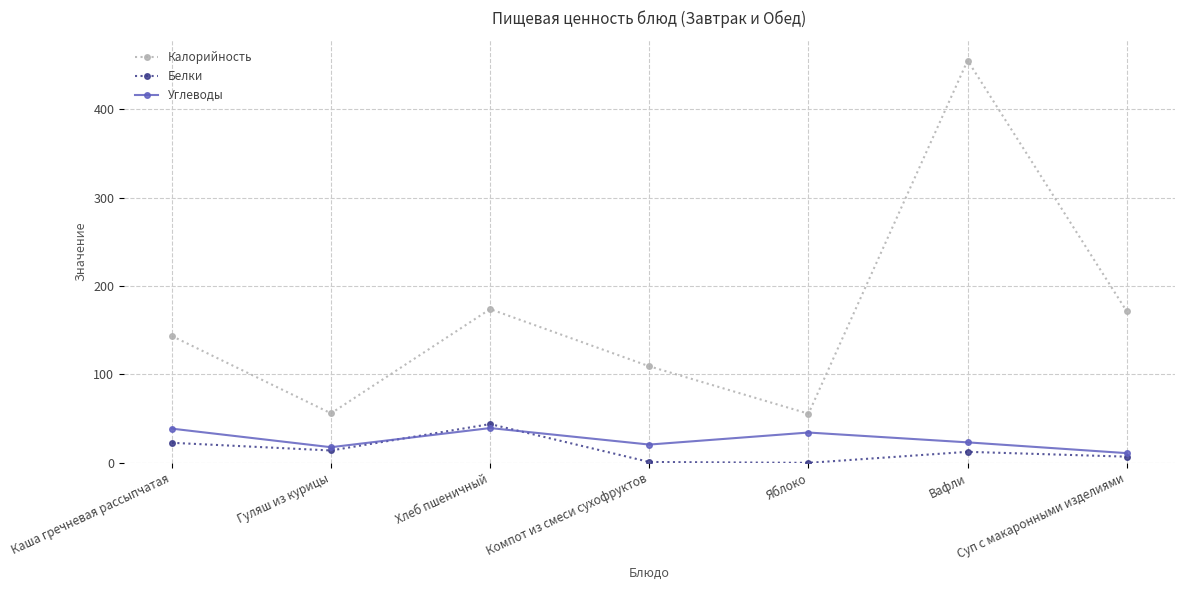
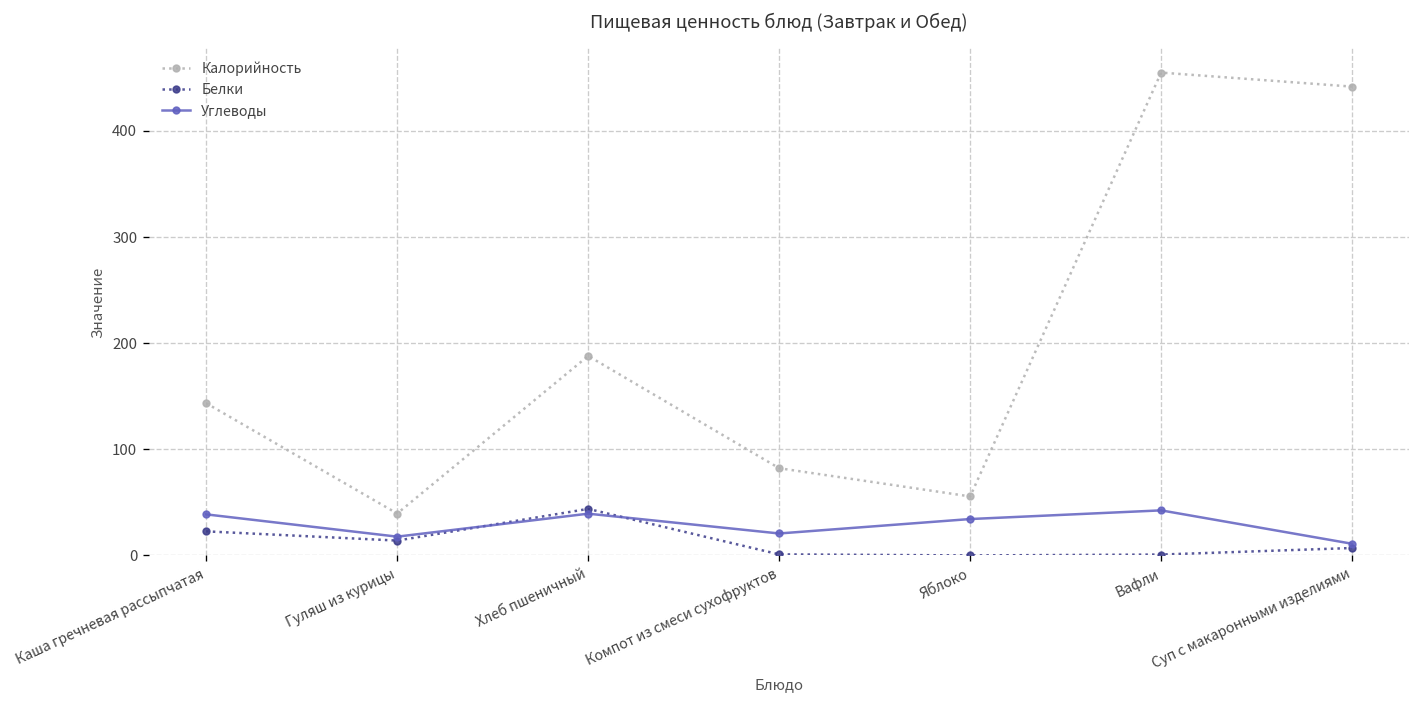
  {
    "Калорийность": {
      "Каша гречневая рассыпчатая": 140,
-     "Гуляш из курицы": 60,
-     "Хлеб пшеничный": 170,
-     "Компот из смеси сухофруктов": 110,
+     "Гуляш из курицы": 40,
+     "Хлеб пшеничный": 190,
+     "Компот из смеси сухофруктов": 80,
      "Яблоко": 60,
      "Вафли": 460,
-     "Суп с макаронными изделиями": 170
+     "Суп с макаронными изделиями": 440
    },
    "Белки": {
      "Каша гречневая рассыпчатая": 20,
      "Гуляш из курицы": 10,
      "Хлеб пшеничный": 40,
      "Компот из смеси сухофруктов": 0,
      "Яблоко": 0,
-     "Вафли": 10,
+     "Вафли": 0,
      "Суп с макаронными изделиями": 10
    },
    "Углеводы": {
      "Каша гречневая рассыпчатая": 40,
      "Гуляш из курицы": 20,
      "Хлеб пшеничный": 40,
      "Компот из смеси сухофруктов": 20,
      "Яблоко": 30,
-     "Вафли": 20,
+     "Вафли": 40,
      "Суп с макаронными изделиями": 10
    }
  }
